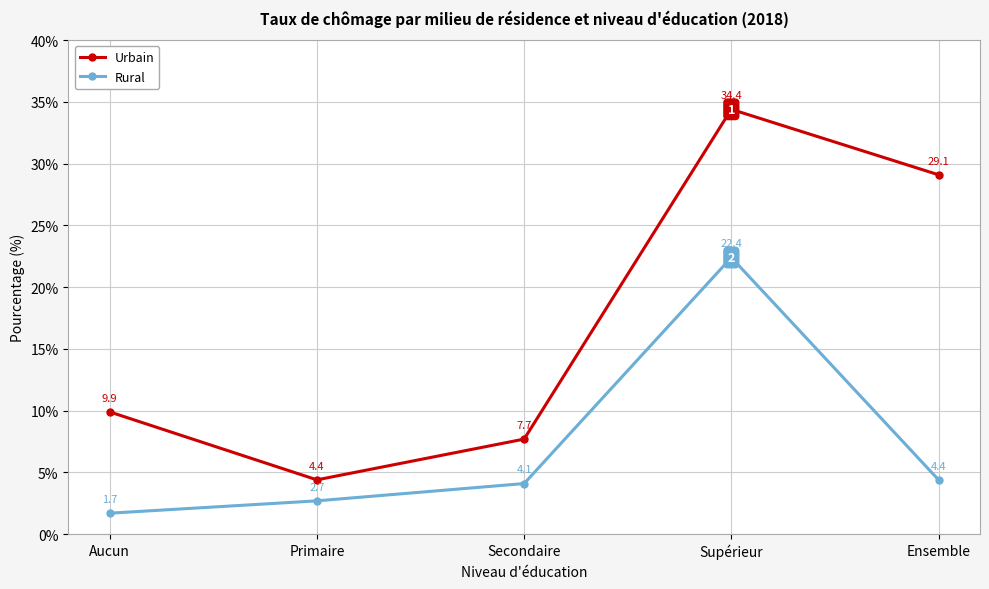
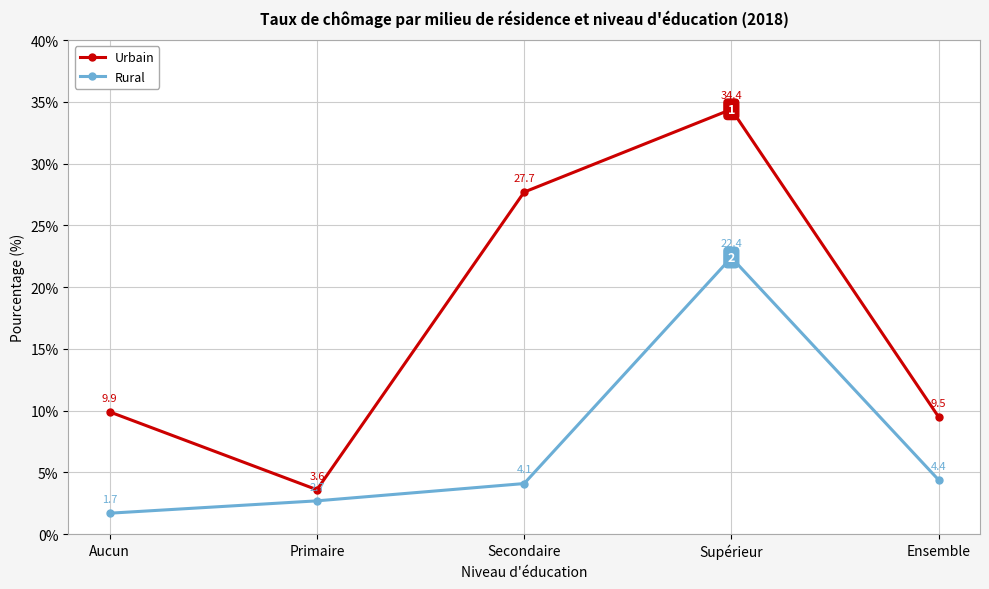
  {
    "Urbain": {
      "Aucun": 9.9,
-     "Primaire": 4.4,
-     "Secondaire": 7.7,
-     "Ensemble": 29.1
+     "Primaire": 3.6,
+     "Secondaire": 27.7,
+     "Ensemble": 9.5
    },
    "Rural": {
      "Aucun": 1.7,
      "Secondaire": 4.1,
      "Ensemble": 4.4
    }
  }
